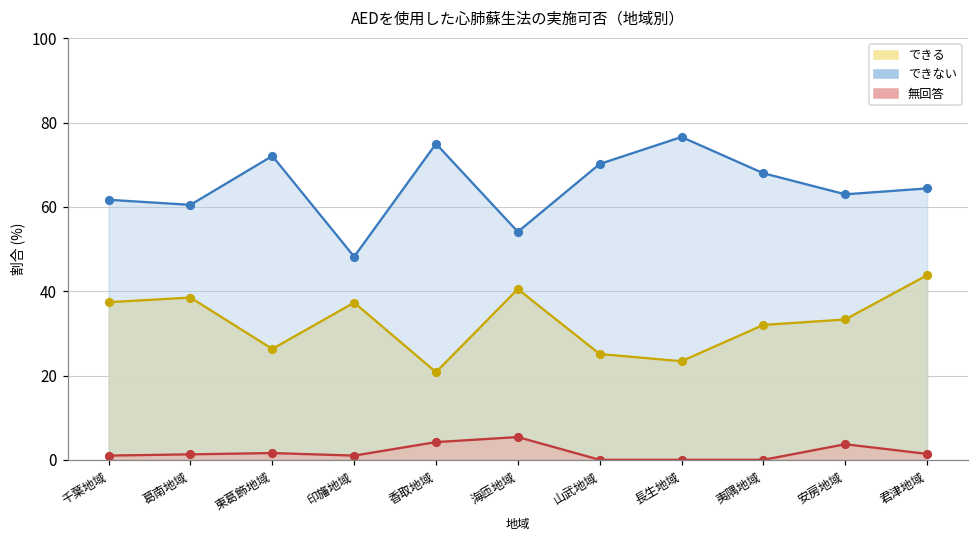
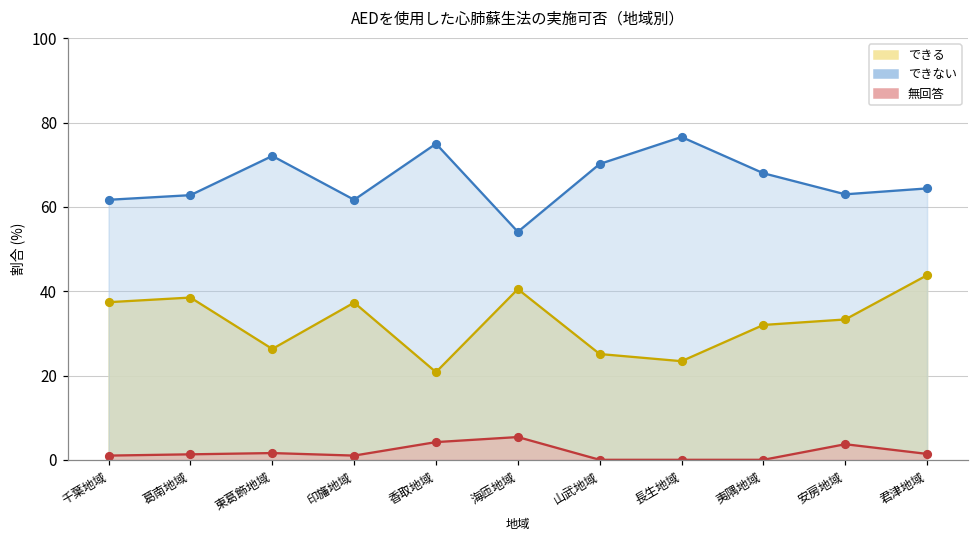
  {
    "できる": {
      "千葉地域": 37,
      "葛南地域": 39,
      "東葛飾地域": 26,
      "印旛地域": 37,
      "香取地域": 21,
      "海匝地域": 41,
      "山武地域": 25,
      "長生地域": 23,
      "夷隅地域": 32,
      "安房地域": 33,
      "君津地域": 44
    },
    "できない": {
      "千葉地域": 62,
-     "葛南地域": 61,
+     "葛南地域": 63,
      "東葛飾地域": 72,
-     "印旛地域": 48,
+     "印旛地域": 62,
      "香取地域": 75,
      "海匝地域": 54,
      "山武地域": 70,
      "長生地域": 77,
      "夷隅地域": 68,
      "安房地域": 63,
      "君津地域": 64
    },
    "無回答": {
      "千葉地域": 1,
      "葛南地域": 1,
      "東葛飾地域": 2,
      "印旛地域": 1,
      "香取地域": 4,
      "海匝地域": 5,
      "山武地域": 0,
      "長生地域": 0,
      "夷隅地域": 0,
      "安房地域": 4,
      "君津地域": 1
    }
  }
